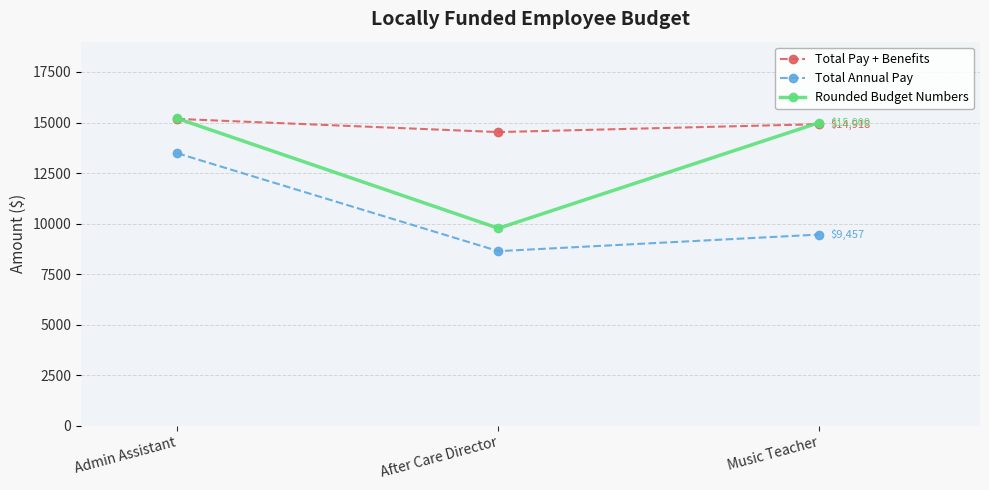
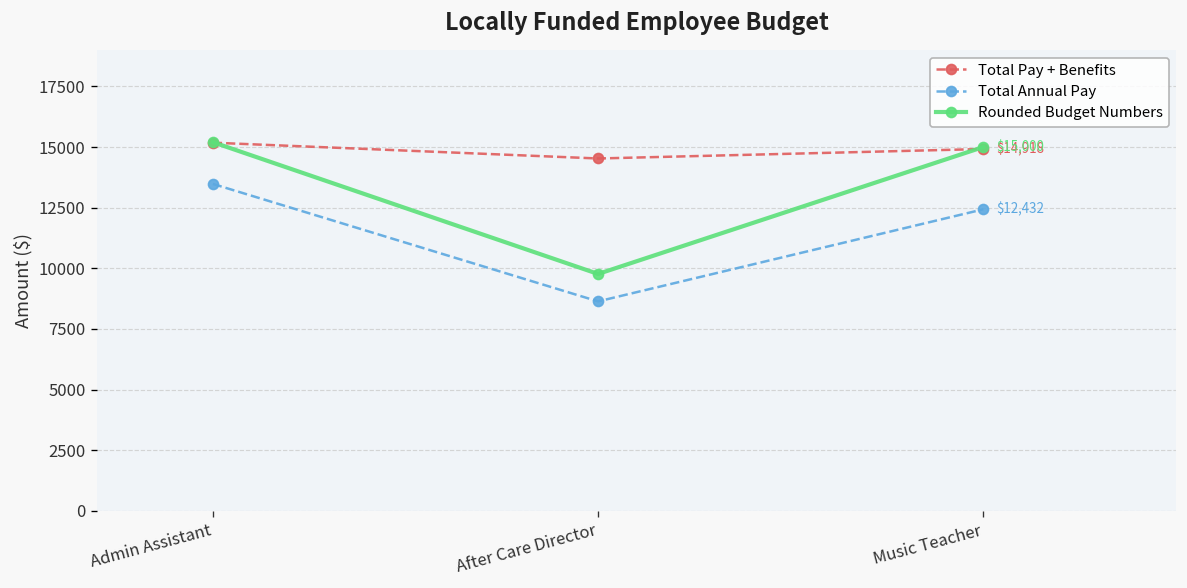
  {
    "Total Pay + Benefits": {
      "After Care Director": "14500"
    },
    "Total Annual Pay": {
-     "Music Teacher": "$9,457"
+     "Music Teacher": "$12,432"
    },
    "Rounded Budget Numbers": {
      "After Care Director": "9800"
    }
  }
